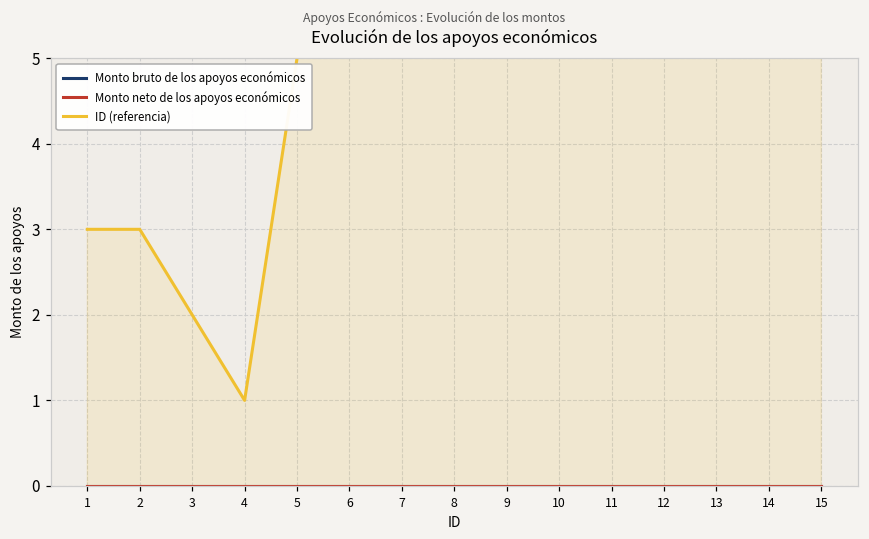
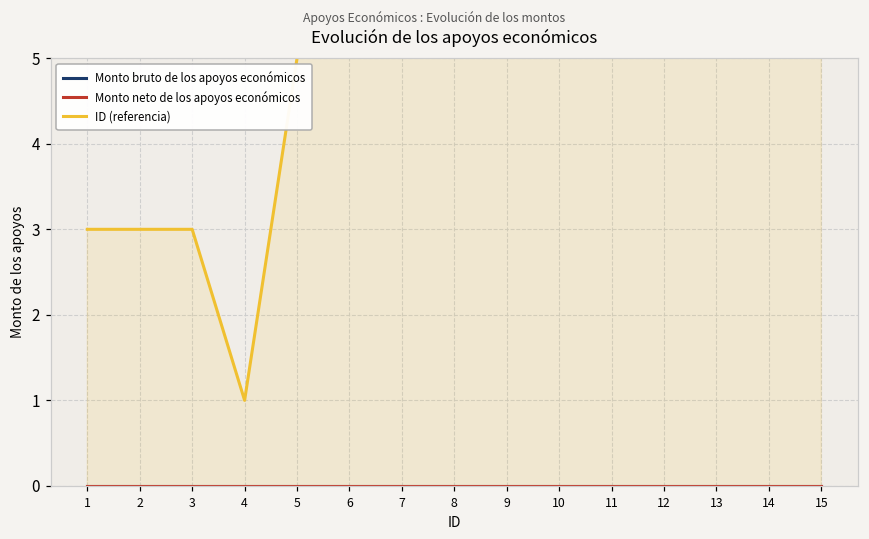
  {
    "Monto neto de los apoyos económicos": {
      "1": 0,
      "2": 0,
      "3": 0,
      "4": 0,
      "5": 0,
      "6": 0,
      "7": 0,
      "8": 0,
      "9": 0,
      "10": 0,
      "11": 0,
      "12": 0,
      "13": 0,
      "14": 0,
      "15": 0
    },
    "ID (referencia)": {
      "1": 3,
      "2": 3,
-     "3": 2,
+     "3": 3,
      "4": 1,
      "5": 5
    }
  }
